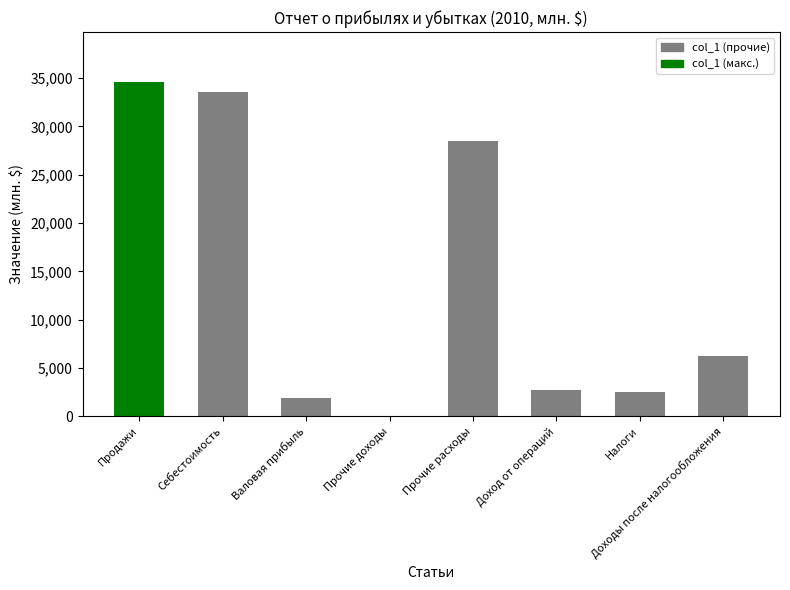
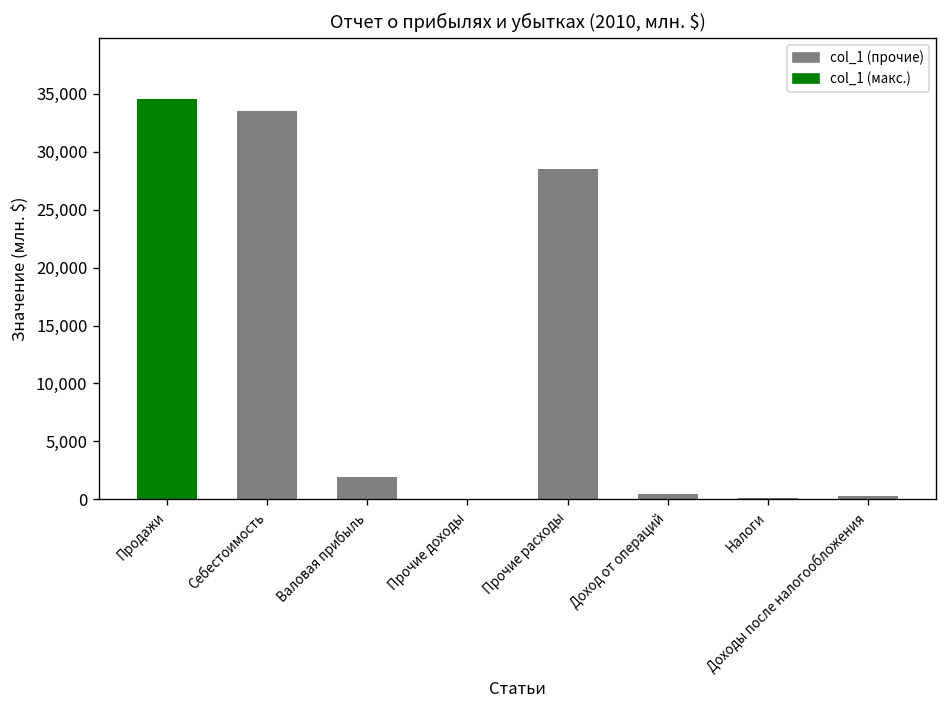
  {
    "Продажи": "35,000",
    "Себестоимость": "34,000",
    "Валовая прибыль": "2,000",
    "Прочие расходы": "29,000",
-   "Доход от операций": "3,000",
-   "Налоги": "2,000",
-   "Доходы после налогообложения": "6,000"
+   "Доход от операций": "0",
+   "Налоги": "0",
+   "Доходы после налогообложения": "0"
  }
